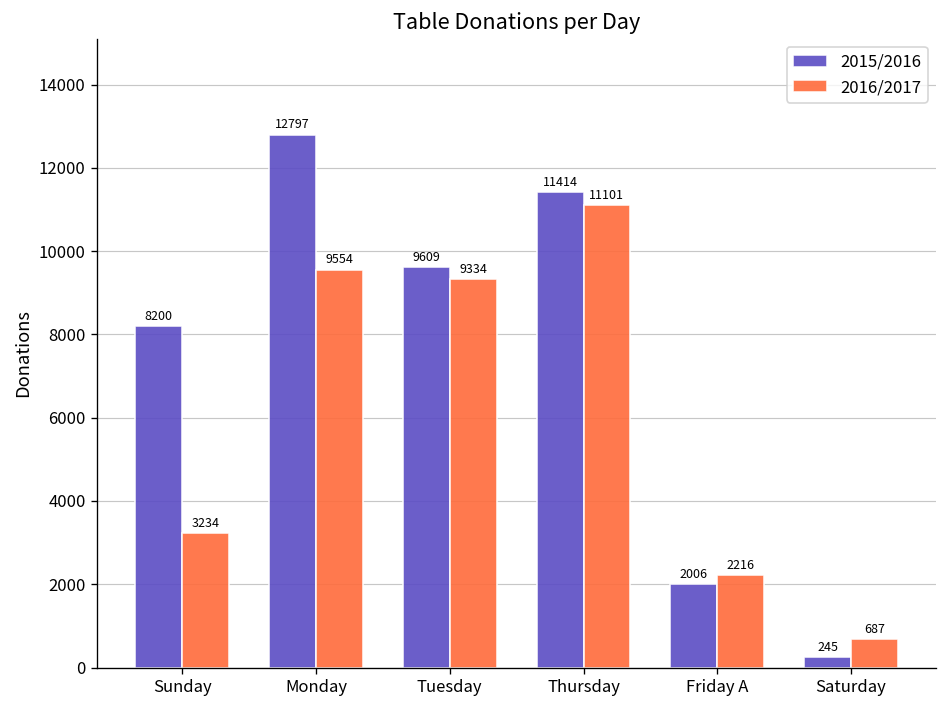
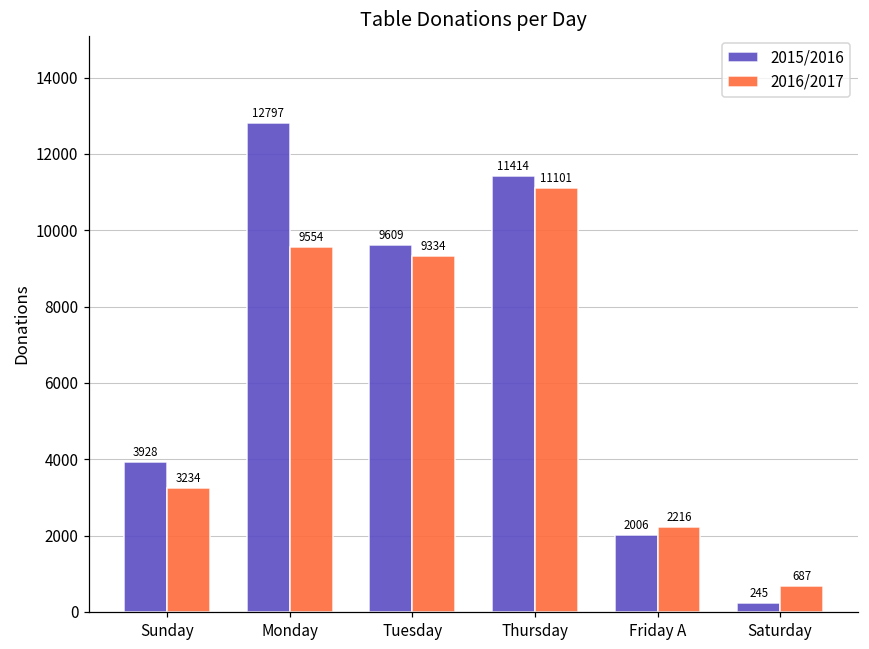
  {
    "2015/2016": {
-     "Sunday": 8200,
+     "Sunday": 3928,
      "Monday": 12797,
      "Tuesday": 9609,
      "Thursday": 11414,
      "Friday A": 2006,
      "Saturday": 245
    },
    "2016/2017": {
      "Sunday": 3234,
      "Monday": 9554,
      "Tuesday": 9334,
      "Thursday": 11101,
      "Friday A": 2216,
      "Saturday": 687
    }
  }
